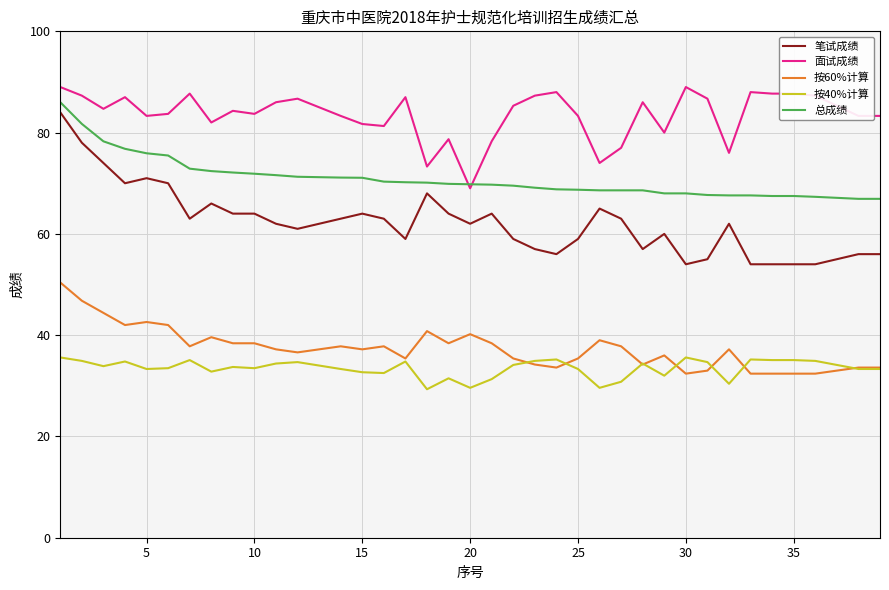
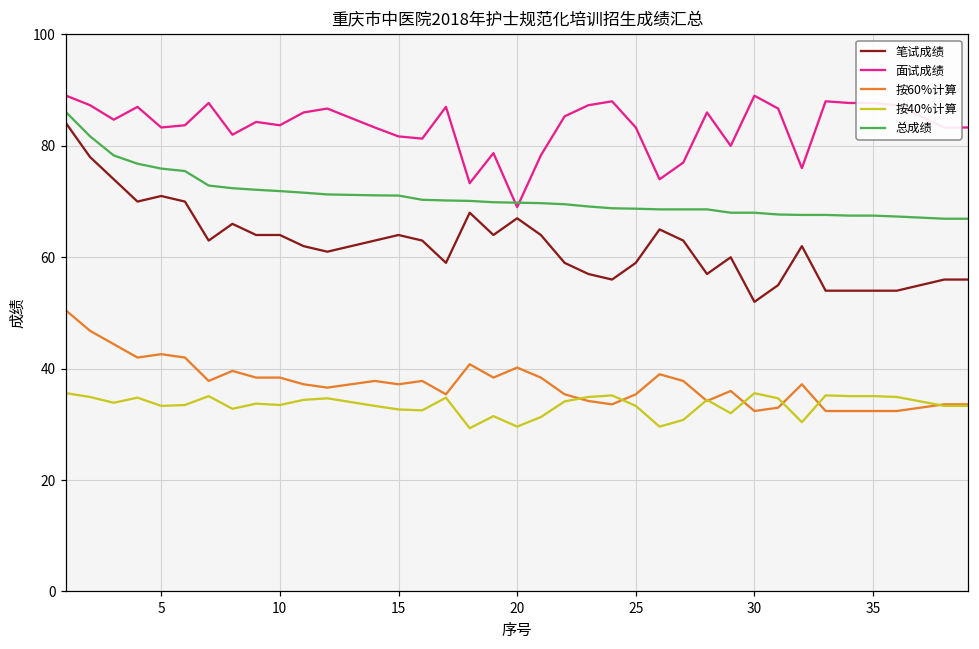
  {
    "笔试成绩": {
      "5": 71,
      "10": 64,
      "15": 64,
-     "20": 62,
+     "20": 67,
      "25": 59,
-     "30": 54,
+     "30": 52,
      "35": 54
    },
    "面试成绩": {
      "5": 83,
      "10": 84,
      "15": 82,
      "20": 69,
      "25": 83,
      "30": 89
    },
    "按60%计算": {
      "5": 43,
      "10": 38,
      "15": 37,
      "20": 40,
      "25": 35,
      "30": 32,
      "35": 32
    },
    "按40%计算": {
      "5": 33,
      "10": 33,
      "15": 33,
      "20": 30,
      "25": 33,
      "30": 36,
      "35": 35
    },
    "总成绩": {
      "5": 76,
      "10": 72,
      "15": 71,
      "20": 70,
      "25": 69,
      "30": 68,
      "35": 67
    }
  }
